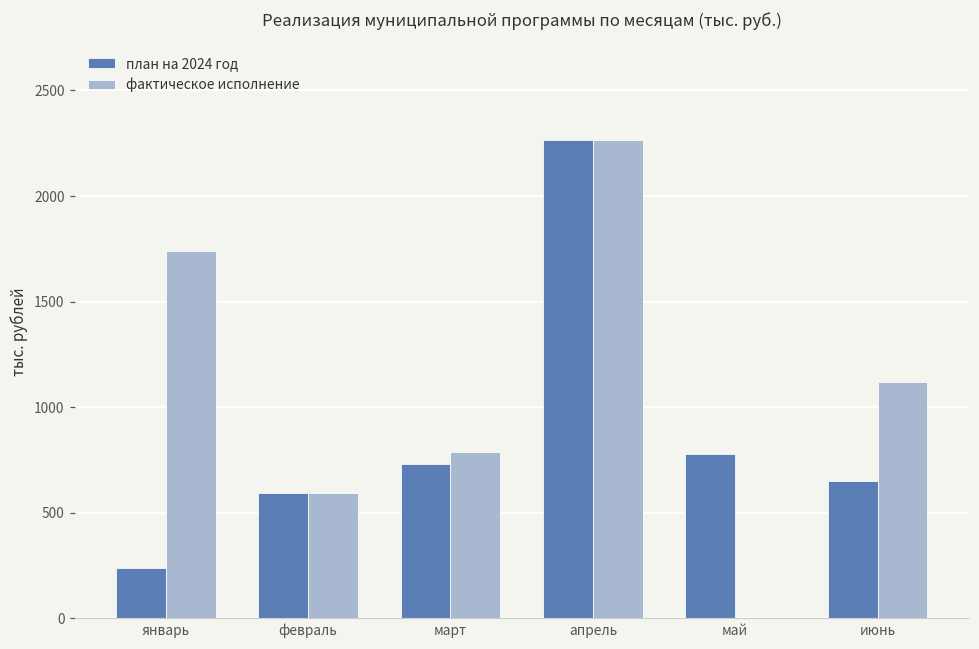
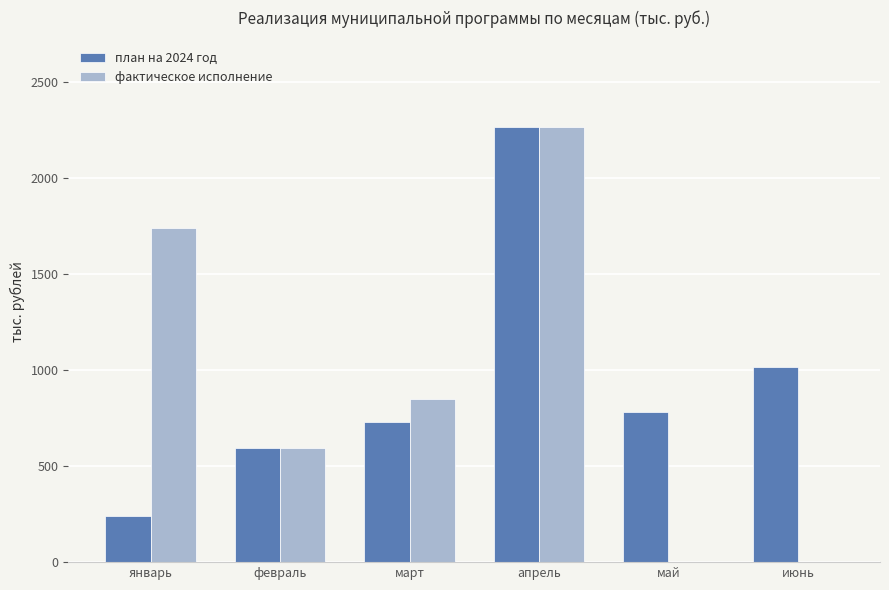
  {
    "план на 2024 год": {
      "январь": 240,
      "февраль": 590,
      "март": 730,
      "апрель": 2270,
      "май": 780,
-     "июнь": 650
+     "июнь": 1020
    },
    "фактическое исполнение": {
      "январь": 1740,
      "февраль": 590,
-     "март": 790,
+     "март": 850,
      "апрель": 2270,
      "май": 0,
-     "июнь": 1120
+     "июнь": 0
    }
  }
